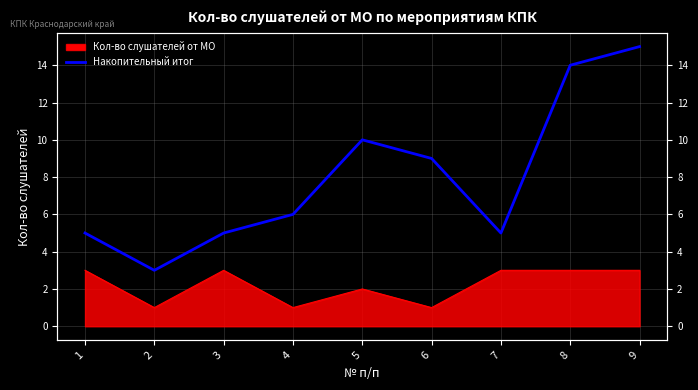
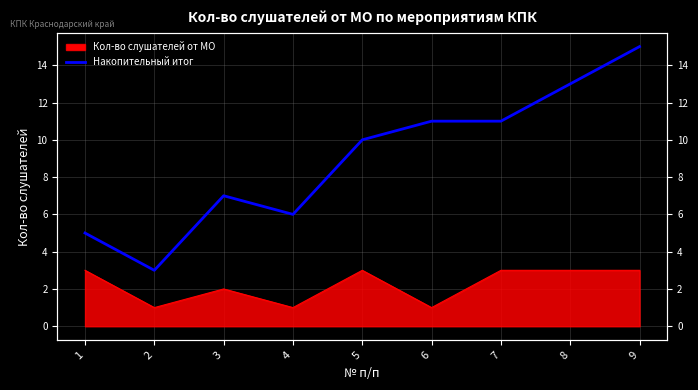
  {
    "Кол-во слушателей от МО": {
      "1": 3,
      "2": 1,
-     "3": 3,
+     "3": 2,
      "4": 1,
-     "5": 2,
+     "5": 3,
      "6": 1,
      "7": 3,
      "8": 3,
      "9": 3
    },
    "Накопительный итог": {
      "1": 5,
      "2": 3,
-     "3": 5,
+     "3": 7,
      "4": 6,
      "5": 10,
-     "6": 9,
-     "7": 5,
-     "8": 14,
+     "6": 11,
+     "7": 11,
+     "8": 13,
      "9": 15
    }
  }
